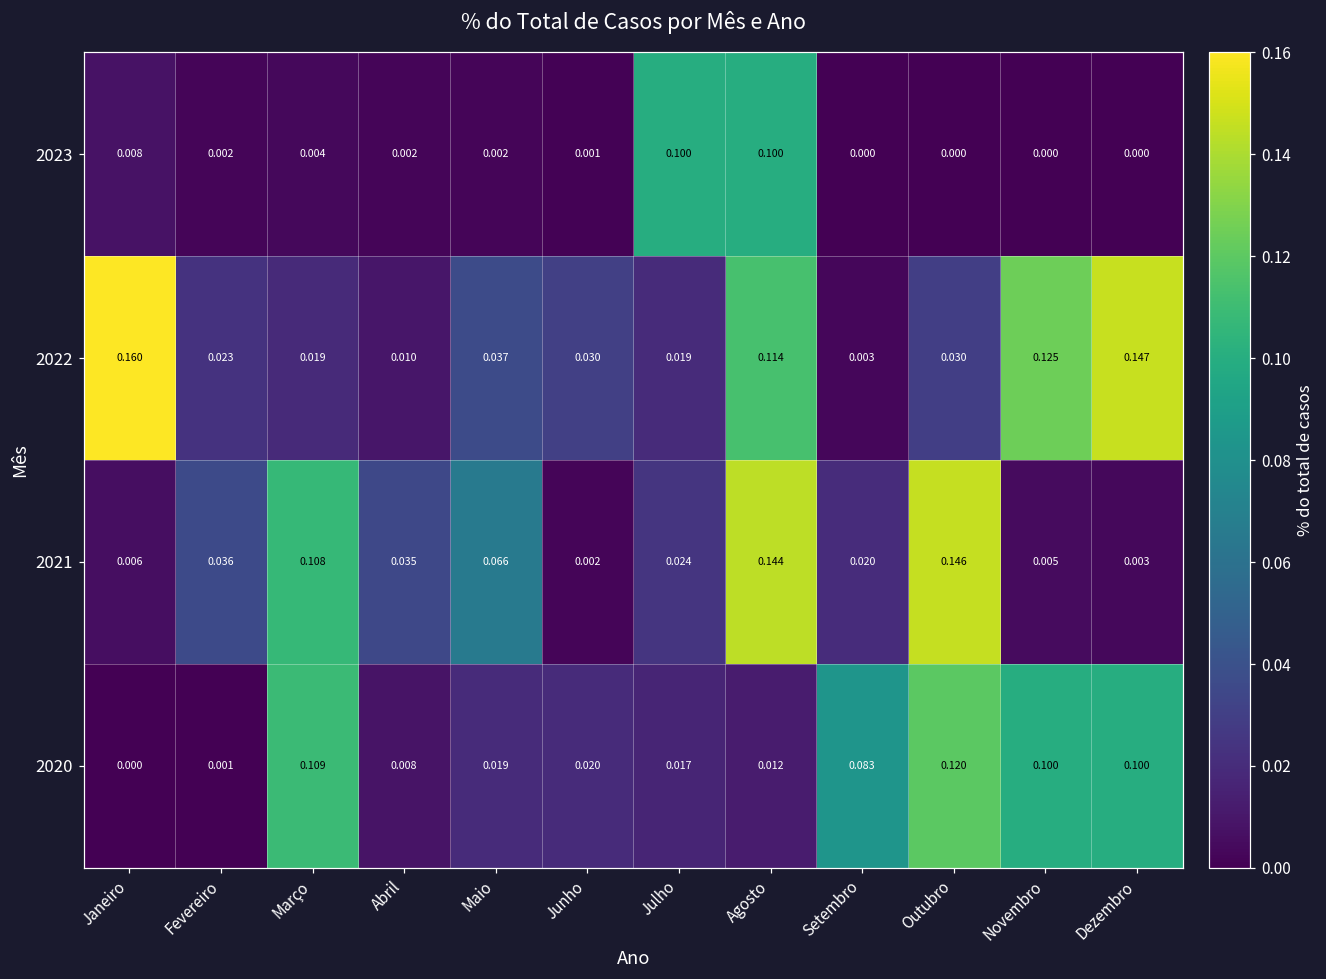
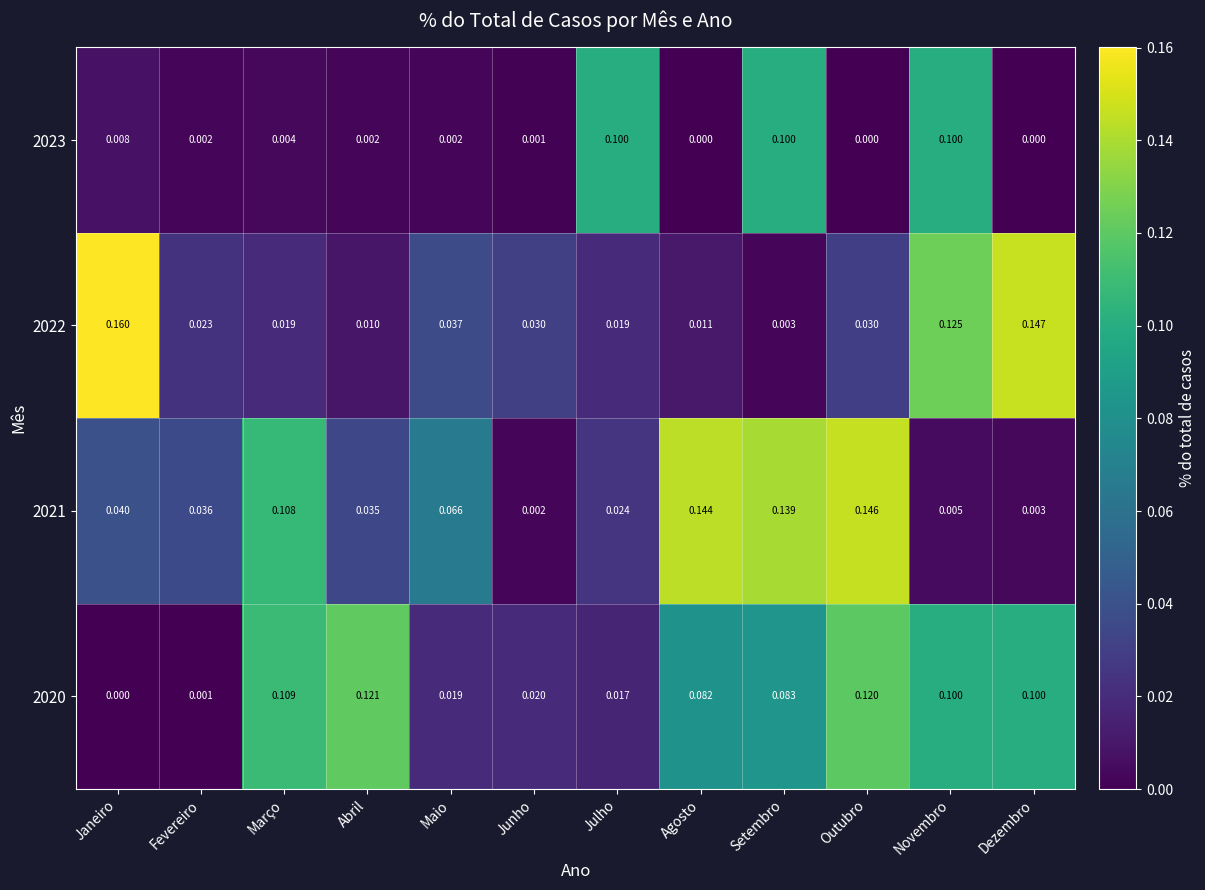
  {
    "2023": {
      "Janeiro": 0.008,
      "Fevereiro": 0.002,
      "Março": 0.004,
      "Abril": 0.002,
      "Maio": 0.002,
      "Junho": 0.001,
      "Julho": 0.100,
-     "Agosto": 0.100,
-     "Setembro": 0.000,
+     "Agosto": 0.000,
+     "Setembro": 0.100,
      "Outubro": 0.000,
-     "Novembro": 0.000,
+     "Novembro": 0.100,
      "Dezembro": 0.000
    },
    "2022": {
      "Janeiro": 0.160,
      "Fevereiro": 0.023,
      "Março": 0.019,
      "Abril": 0.010,
      "Maio": 0.037,
      "Junho": 0.030,
      "Julho": 0.019,
-     "Agosto": 0.114,
+     "Agosto": 0.011,
      "Setembro": 0.003,
      "Outubro": 0.030,
      "Novembro": 0.125,
      "Dezembro": 0.147
    },
    "2021": {
-     "Janeiro": 0.006,
+     "Janeiro": 0.040,
      "Fevereiro": 0.036,
      "Março": 0.108,
      "Abril": 0.035,
      "Maio": 0.066,
      "Junho": 0.002,
      "Julho": 0.024,
      "Agosto": 0.144,
-     "Setembro": 0.020,
+     "Setembro": 0.139,
      "Outubro": 0.146,
      "Novembro": 0.005,
      "Dezembro": 0.003
    },
    "2020": {
      "Janeiro": 0.000,
      "Fevereiro": 0.001,
      "Março": 0.109,
-     "Abril": 0.008,
+     "Abril": 0.121,
      "Maio": 0.019,
      "Junho": 0.020,
      "Julho": 0.017,
-     "Agosto": 0.012,
+     "Agosto": 0.082,
      "Setembro": 0.083,
      "Outubro": 0.120,
      "Novembro": 0.100,
      "Dezembro": 0.100
    }
  }
